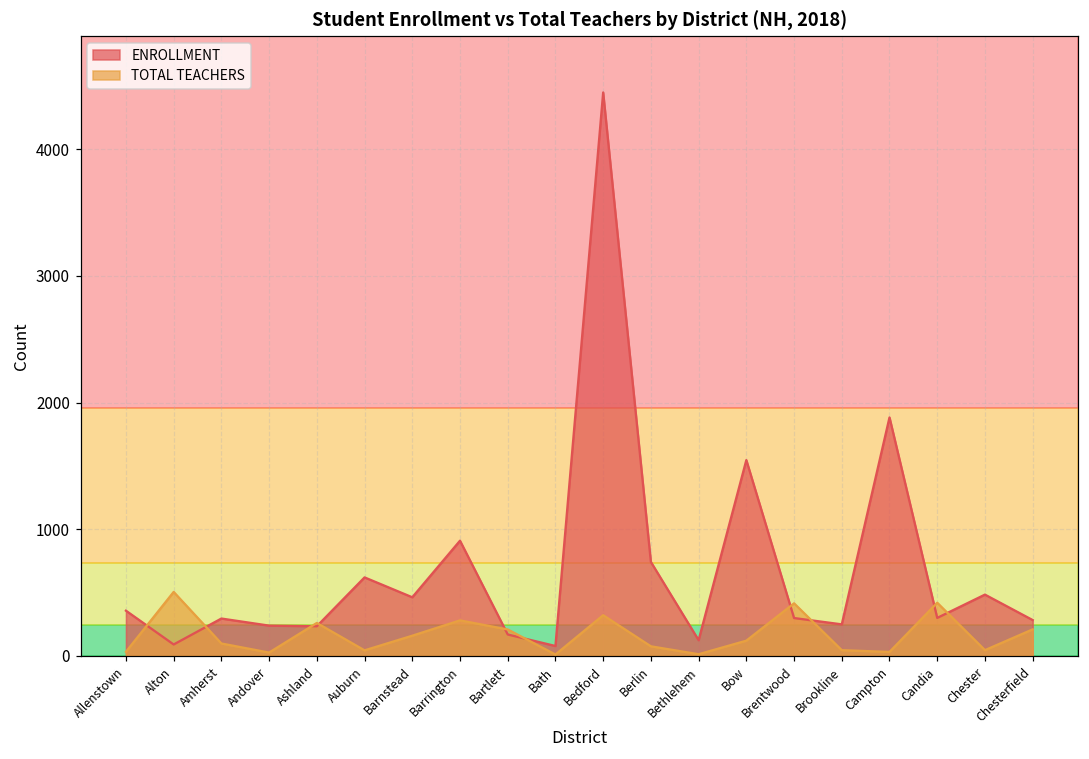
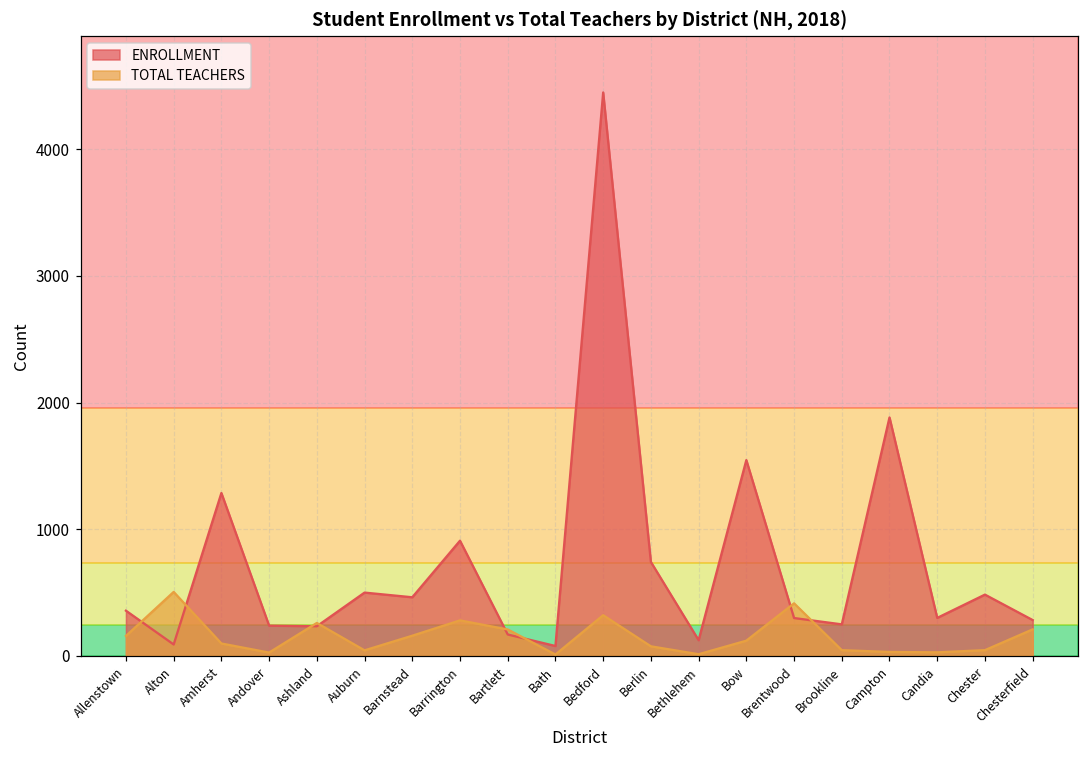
  {
    "ENROLLMENT": {
      "Allenstown": 360,
      "Alton": 90,
-     "Amherst": 290,
+     "Amherst": 1290,
      "Andover": 240,
      "Ashland": 230,
-     "Auburn": 620,
+     "Auburn": 500,
      "Barnstead": 460,
      "Barrington": 910,
      "Bartlett": 170,
      "Bath": 80,
      "Bedford": 4450,
      "Berlin": 740,
      "Bethlehem": 120,
      "Bow": 1550,
      "Brentwood": 300,
      "Brookline": 250,
      "Campton": 1880,
      "Candia": 300,
      "Chester": 480,
      "Chesterfield": 280
    },
    "TOTAL TEACHERS": {
-     "Allenstown": 30,
+     "Allenstown": 160,
      "Alton": 500,
      "Amherst": 100,
      "Andover": 20,
      "Ashland": 260,
      "Auburn": 40,
      "Barnstead": 160,
      "Barrington": 280,
      "Bartlett": 210,
      "Bath": 10,
      "Bedford": 320,
      "Berlin": 70,
      "Bethlehem": 10,
      "Bow": 120,
      "Brentwood": 410,
      "Brookline": 40,
      "Campton": 30,
-     "Candia": 420,
+     "Candia": 30,
      "Chester": 40,
      "Chesterfield": 210
    }
  }
